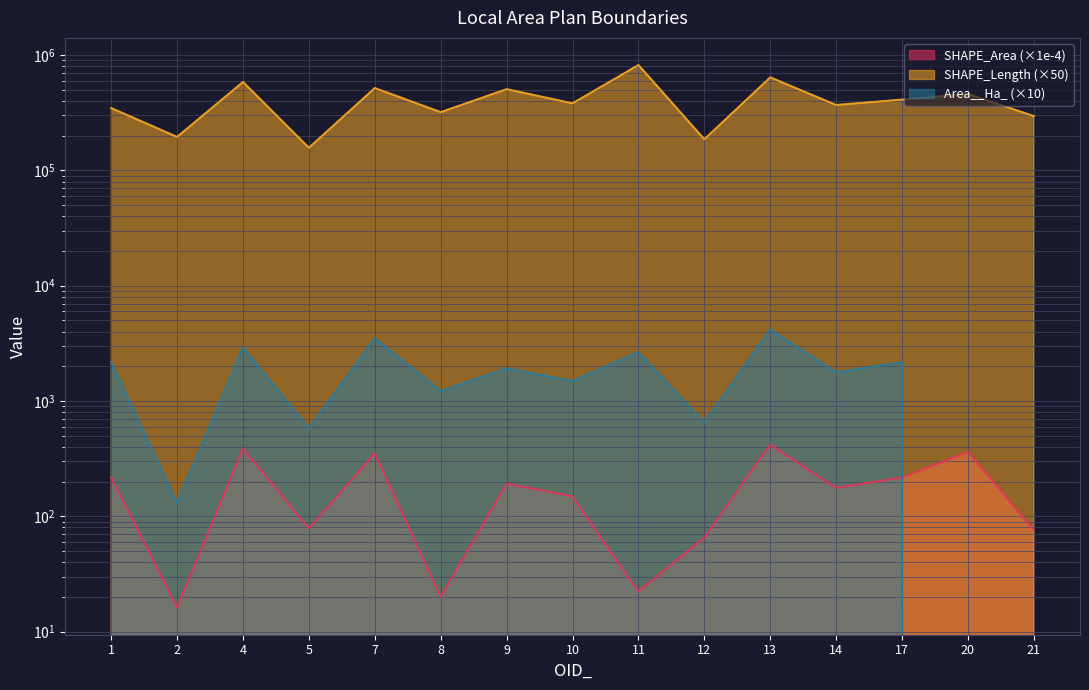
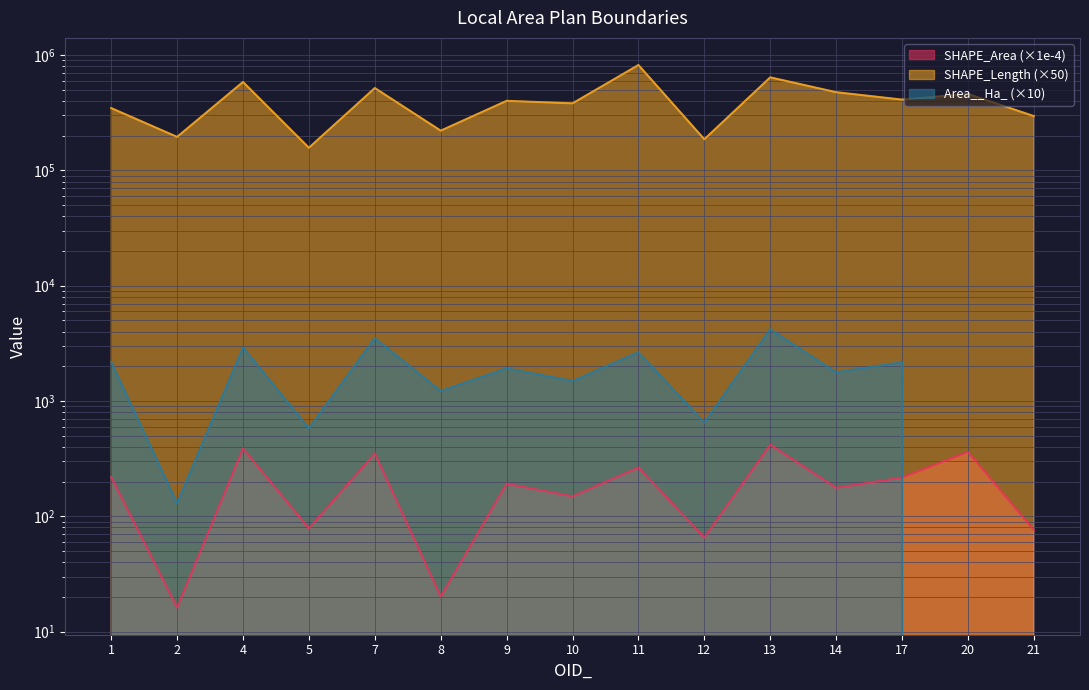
  {
    "SHAPE_Area (×1e-4)": {
      "1": 220,
      "2": 16,
      "4": 390,
      "5": 80,
      "7": 350,
      "8": 20,
      "9": 190,
      "10": 150,
-     "11": 22,
+     "11": 260,
      "12": 70,
      "13": 420,
      "14": 180,
      "17": 220,
      "20": 360,
      "21": 80
    },
    "SHAPE_Length (×50)": {
      "1": 350000,
      "2": 200000,
      "4": 600000,
      "5": 160000,
      "7": 500000,
-     "8": 320000,
-     "9": 500000,
+     "8": 220000,
+     "9": 400000,
      "10": 380000,
      "11": 800000,
      "12": 190000,
      "13": 600000,
-     "14": 370000,
+     "14": 480000,
      "17": 410000,
      "21": 300000
    },
    "Area__Ha_ (×10)": {
      "1": 2200,
      "2": 130,
      "4": 2900,
      "5": 600,
      "7": 3500,
      "8": 1200,
      "9": 1900,
      "10": 1500,
      "11": 2700,
      "12": 700,
      "13": 4200,
      "14": 1800,
      "17": 2200
    }
  }
